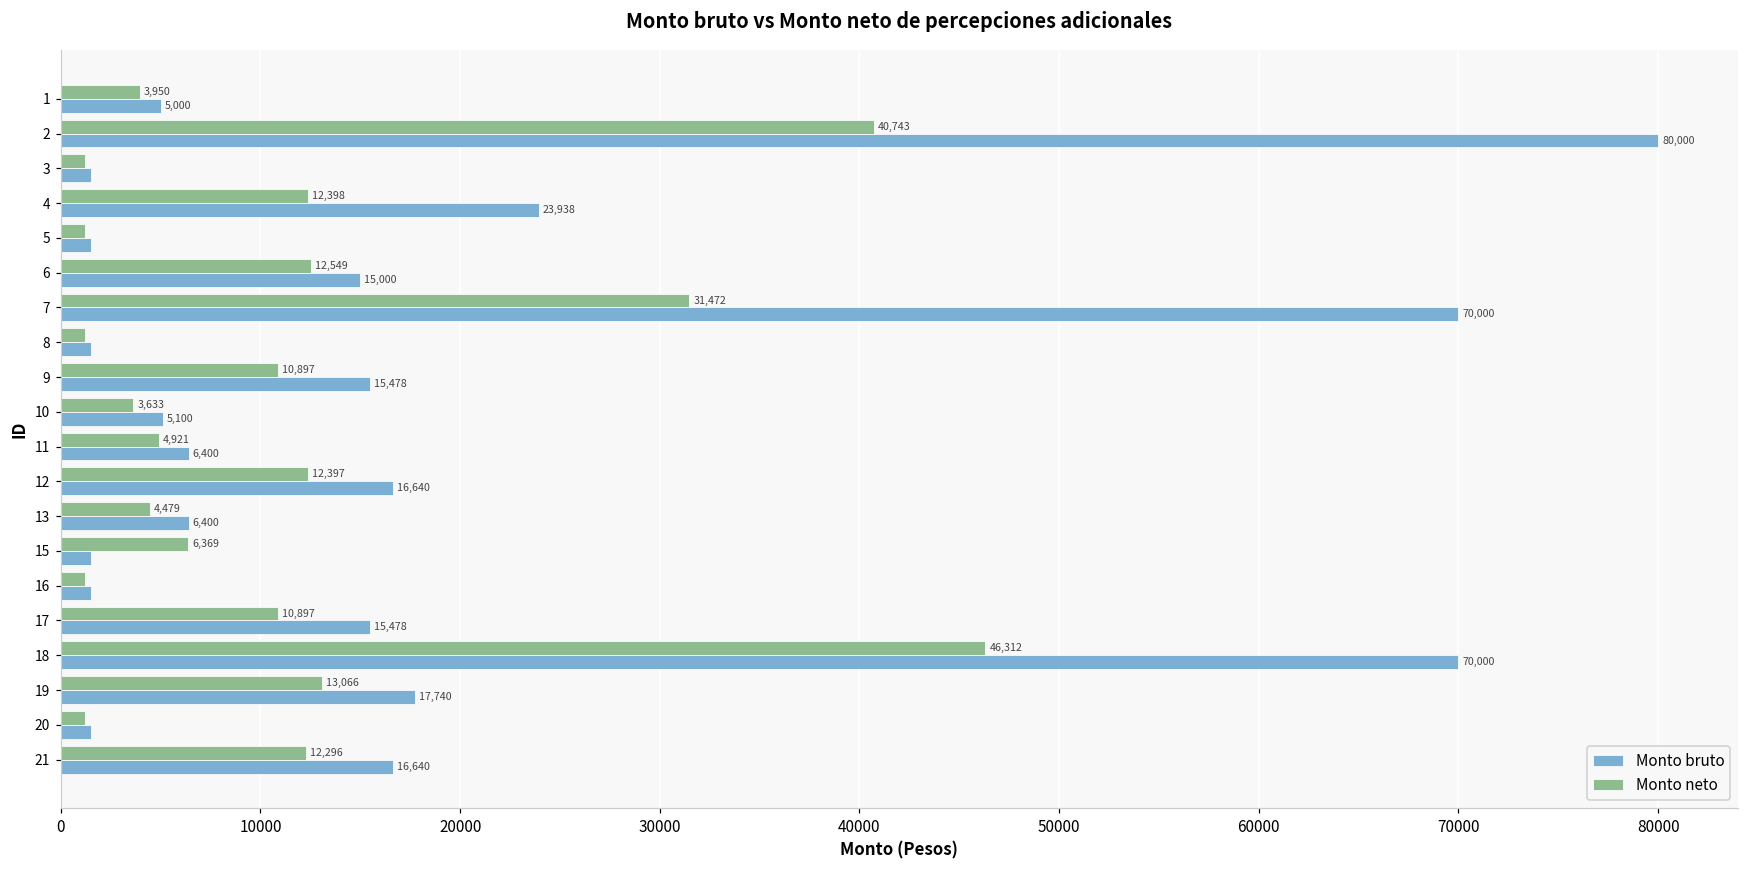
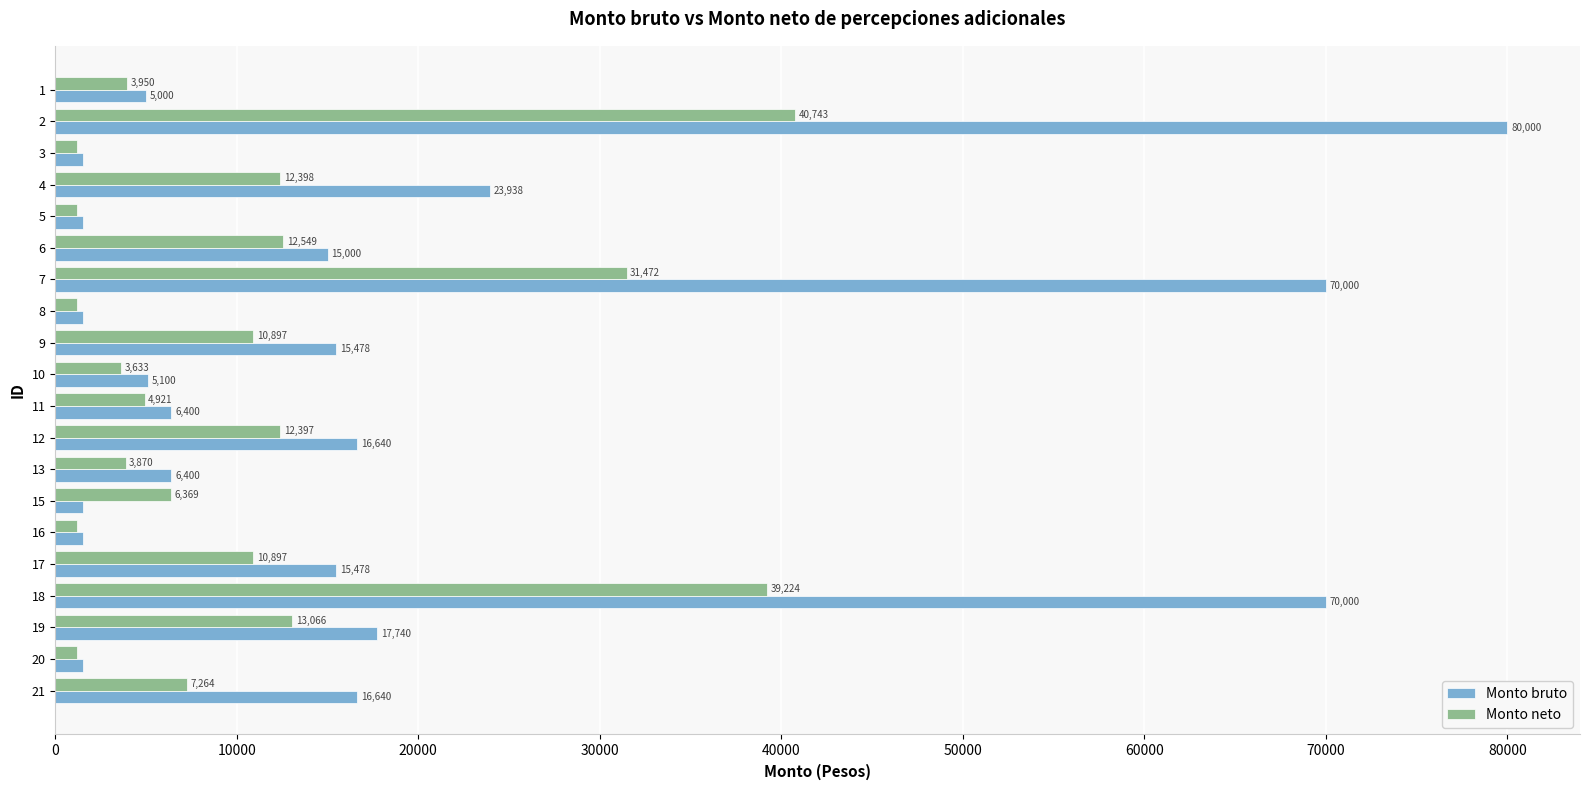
  {
    "Monto bruto": {
      "1": "5,000",
      "2": "80,000",
      "4": "23,938",
      "6": "15,000",
      "7": "70,000",
      "9": "15,478",
      "10": "5,100",
      "11": "6,400",
      "12": "16,640",
      "13": "6,400",
      "17": "15,478",
      "18": "70,000",
      "19": "17,740",
      "21": "16,640"
    },
    "Monto neto": {
      "1": "3,950",
      "2": "40,743",
      "4": "12,398",
      "6": "12,549",
      "7": "31,472",
      "9": "10,897",
      "10": "3,633",
      "11": "4,921",
      "12": "12,397",
-     "13": "4,479",
+     "13": "3,870",
      "15": "6,369",
      "17": "10,897",
-     "18": "46,312",
+     "18": "39,224",
      "19": "13,066",
-     "21": "12,296"
+     "21": "7,264"
    }
  }
